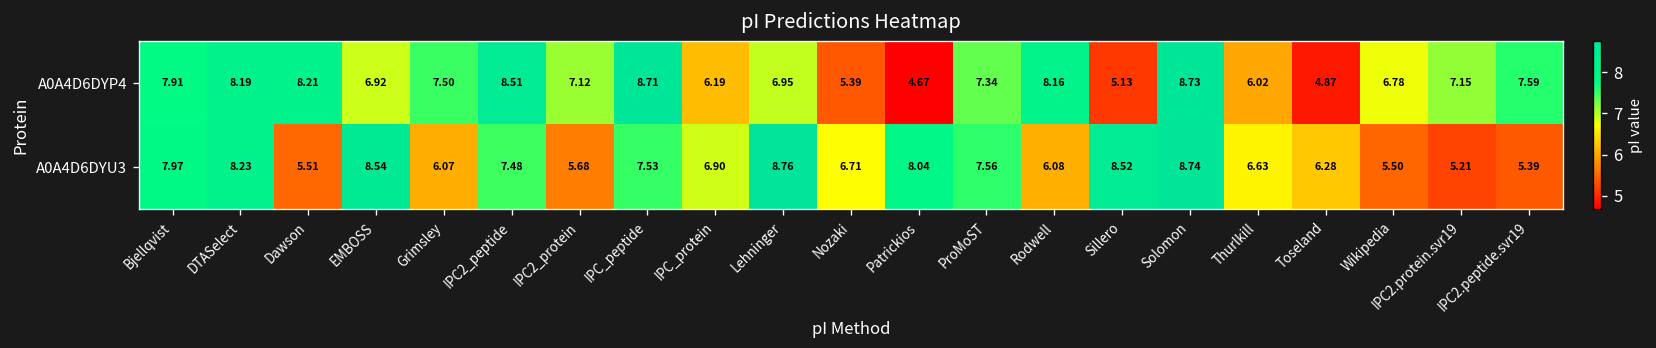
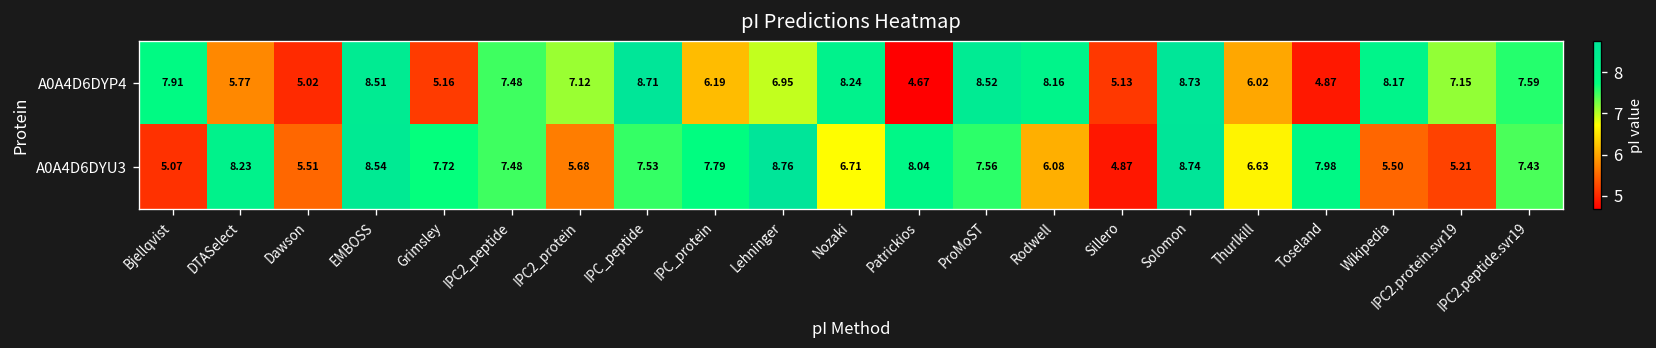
  {
    "A0A4D6DYP4": {
      "Bjellqvist": 7.91,
-     "DTASelect": 8.19,
-     "Dawson": 8.21,
-     "EMBOSS": 6.92,
-     "Grimsley": 7.50,
-     "IPC2_peptide": 8.51,
+     "DTASelect": 5.77,
+     "Dawson": 5.02,
+     "EMBOSS": 8.51,
+     "Grimsley": 5.16,
+     "IPC2_peptide": 7.48,
      "IPC2_protein": 7.12,
      "IPC_peptide": 8.71,
      "IPC_protein": 6.19,
      "Lehninger": 6.95,
-     "Nozaki": 5.39,
+     "Nozaki": 8.24,
      "Patrickios": 4.67,
-     "ProMoST": 7.34,
+     "ProMoST": 8.52,
      "Rodwell": 8.16,
      "Sillero": 5.13,
      "Solomon": 8.73,
      "Thurlkill": 6.02,
      "Toseland": 4.87,
-     "Wikipedia": 6.78,
+     "Wikipedia": 8.17,
      "IPC2.protein.svr19": 7.15,
      "IPC2.peptide.svr19": 7.59
    },
    "A0A4D6DYU3": {
-     "Bjellqvist": 7.97,
+     "Bjellqvist": 5.07,
      "DTASelect": 8.23,
      "Dawson": 5.51,
      "EMBOSS": 8.54,
-     "Grimsley": 6.07,
+     "Grimsley": 7.72,
      "IPC2_peptide": 7.48,
      "IPC2_protein": 5.68,
      "IPC_peptide": 7.53,
-     "IPC_protein": 6.90,
+     "IPC_protein": 7.79,
      "Lehninger": 8.76,
      "Nozaki": 6.71,
      "Patrickios": 8.04,
      "ProMoST": 7.56,
      "Rodwell": 6.08,
-     "Sillero": 8.52,
+     "Sillero": 4.87,
      "Solomon": 8.74,
      "Thurlkill": 6.63,
-     "Toseland": 6.28,
+     "Toseland": 7.98,
      "Wikipedia": 5.50,
      "IPC2.protein.svr19": 5.21,
-     "IPC2.peptide.svr19": 5.39
+     "IPC2.peptide.svr19": 7.43
    }
  }
